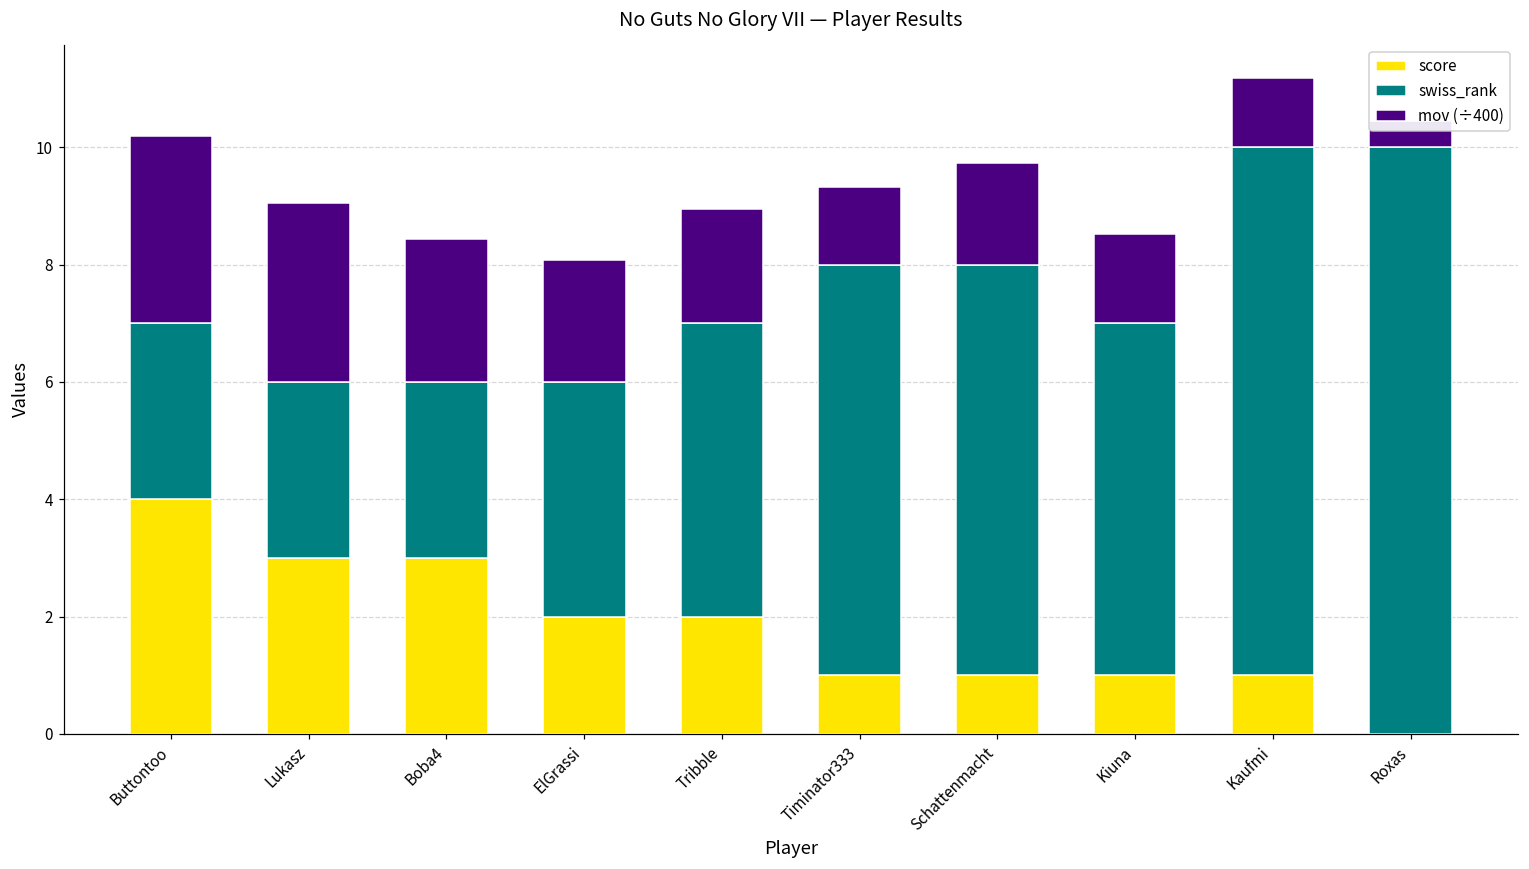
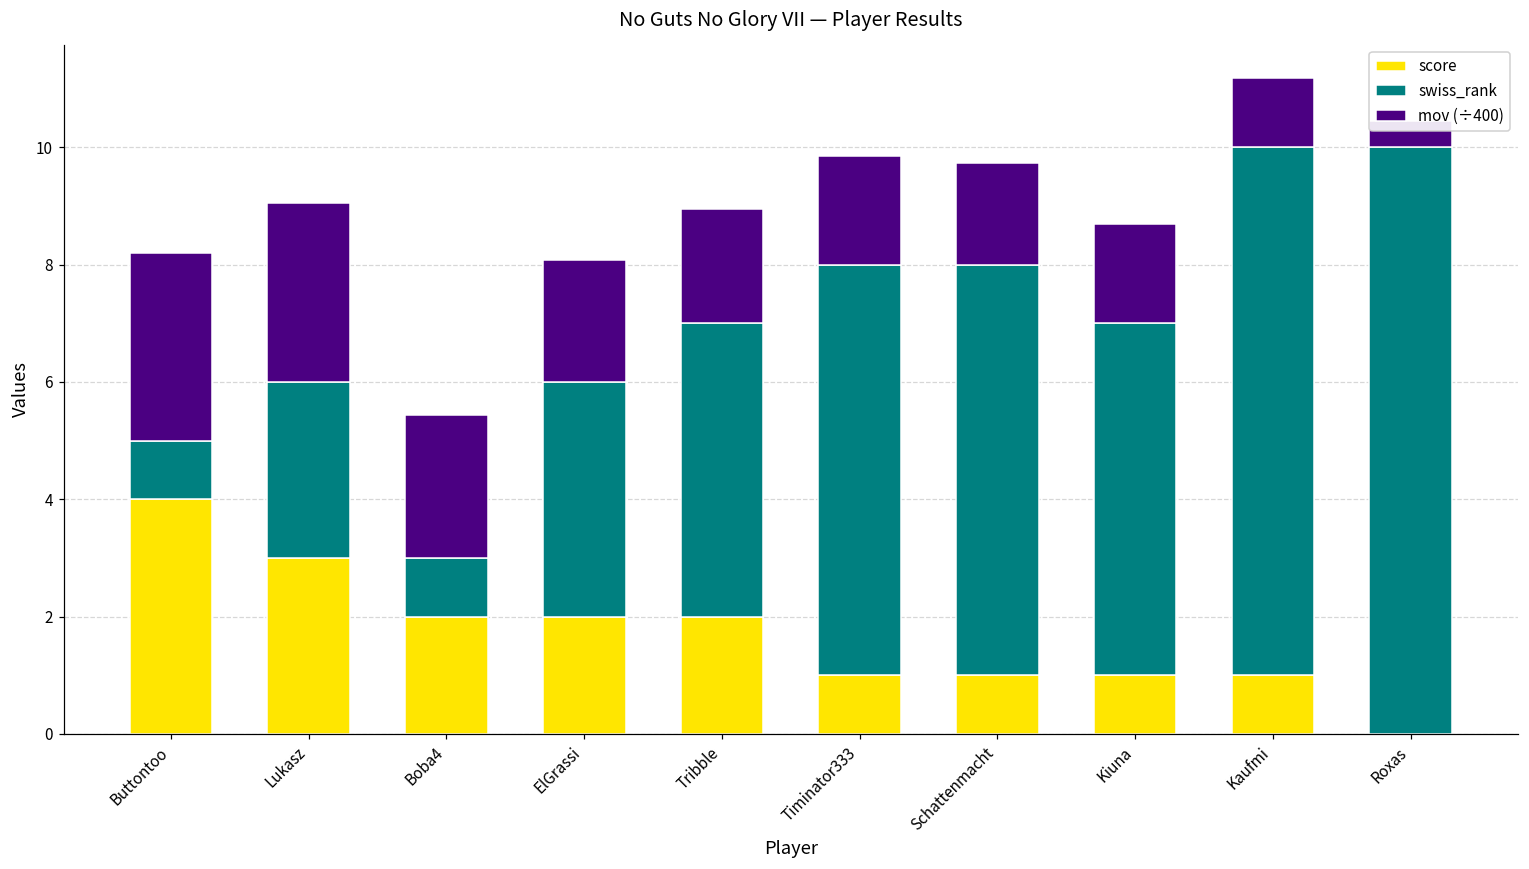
  {
    "score": {
      "Buttontoo": 4,
      "Lukasz": 3,
-     "Boba4": 3,
+     "Boba4": 2,
      "ElGrassi": 2,
      "Tribble": 2,
      "Timinator333": 1,
      "Schattenmacht": 1,
      "Kiuna": 1,
      "Kaufmi": 1,
      "Roxas": 0
    },
    "swiss_rank": {
-     "Buttontoo": 3,
-     "Boba4": 3
+     "Buttontoo": 1,
+     "Boba4": 1
    },
    "mov (÷400)": {
      "Buttontoo": 3.2,
      "Lukasz": 3.1,
      "Boba4": 2.4,
      "ElGrassi": 2.1,
      "Tribble": 2.0,
-     "Timinator333": 1.3,
+     "Timinator333": 1.8,
      "Schattenmacht": 1.7,
-     "Kiuna": 1.5,
+     "Kiuna": 1.7,
      "Kaufmi": 1.2
    }
  }
